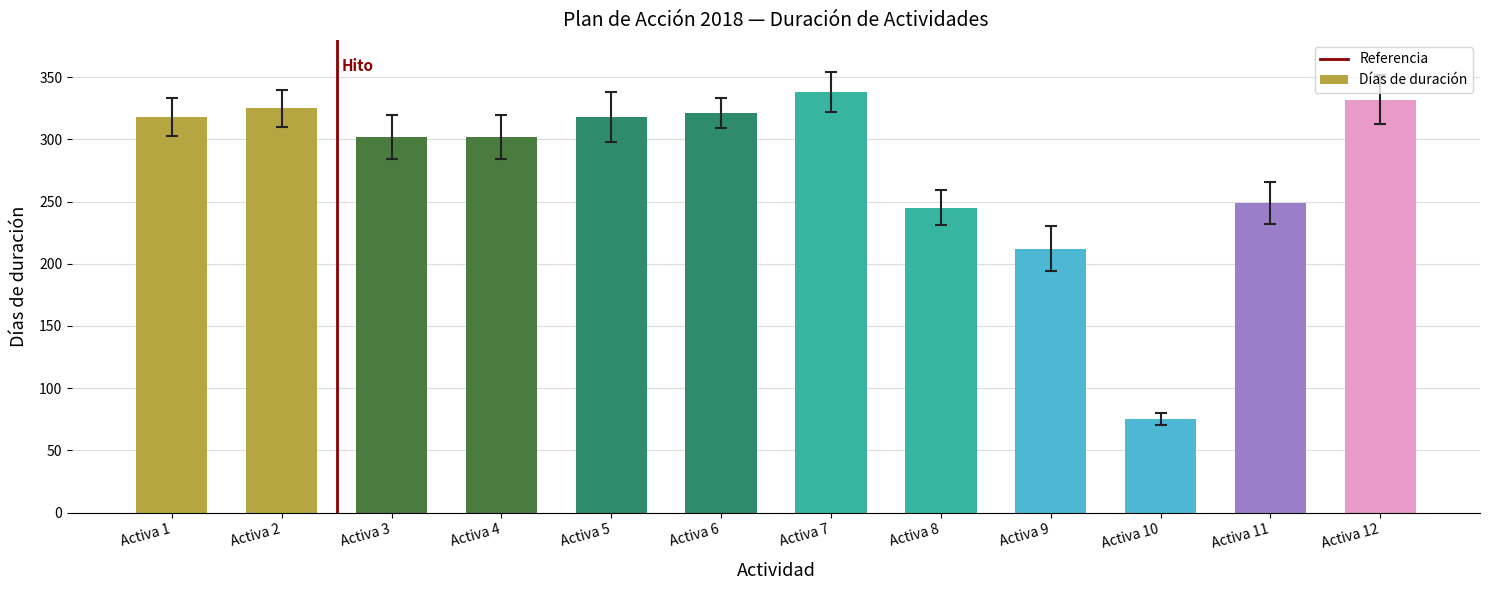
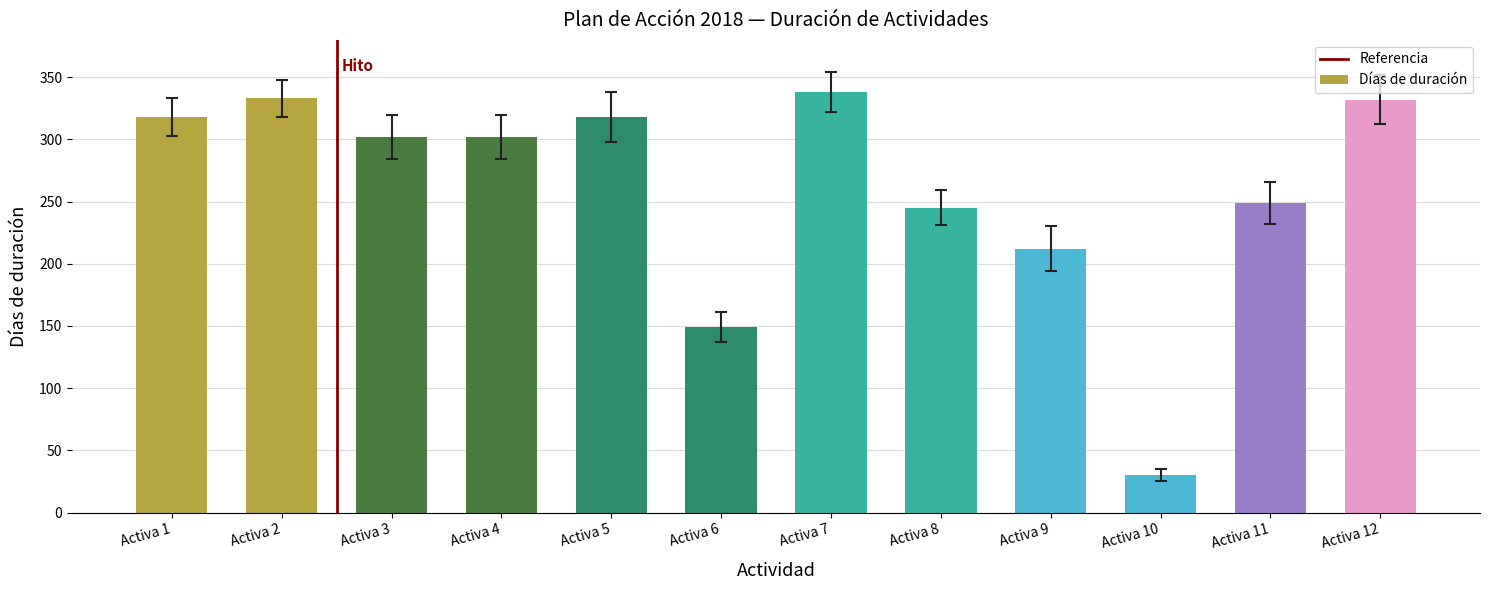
  {
    "Días de duración": {
      "Activa 1": 318,
-     "Activa 2": 325,
+     "Activa 2": 333,
      "Activa 3": 302,
      "Activa 4": 302,
      "Activa 5": 318,
-     "Activa 6": 321,
+     "Activa 6": 149,
      "Activa 7": 338,
      "Activa 8": 245,
      "Activa 9": 212,
-     "Activa 10": 75,
+     "Activa 10": 30,
      "Activa 11": 249,
      "Activa 12": 332
    }
  }
